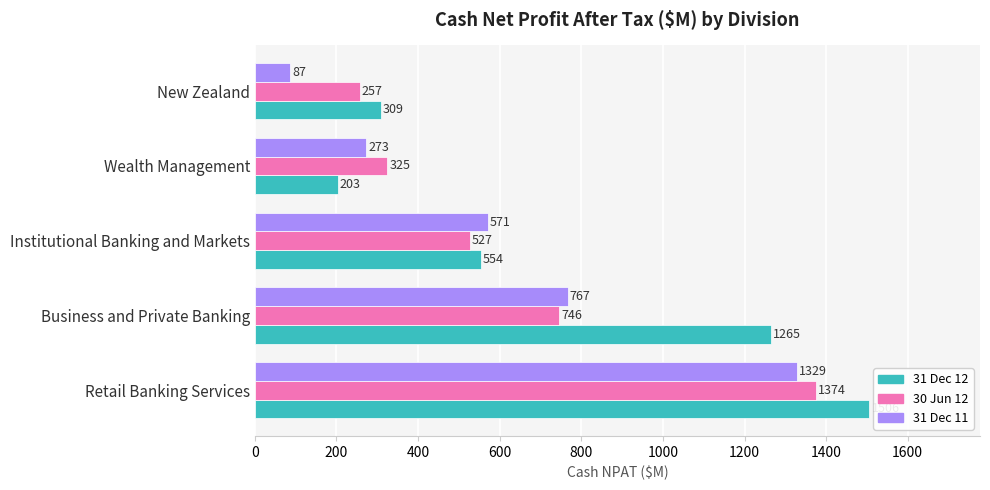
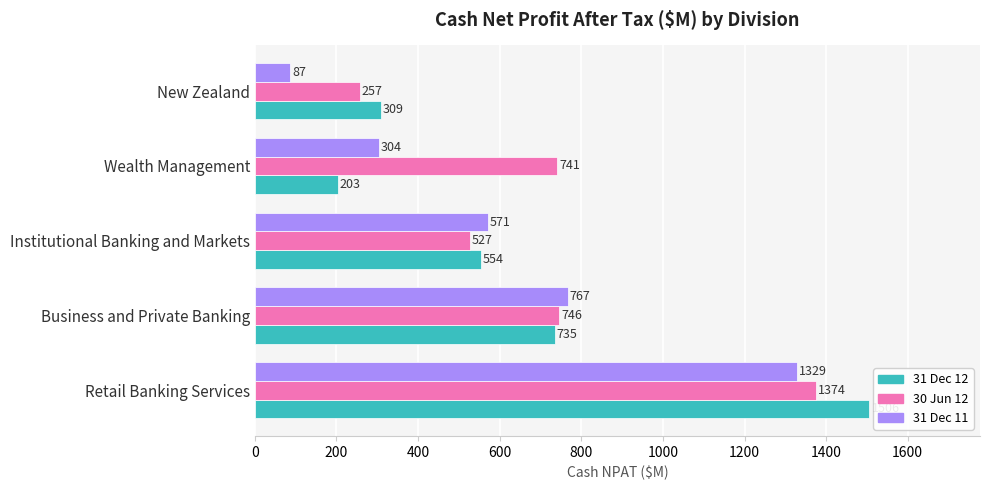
  {
    "31 Dec 12": {
      "New Zealand": 309,
      "Wealth Management": 203,
      "Institutional Banking and Markets": 554,
-     "Business and Private Banking": 1265
+     "Business and Private Banking": 735
    },
    "30 Jun 12": {
      "New Zealand": 257,
-     "Wealth Management": 325,
+     "Wealth Management": 741,
      "Institutional Banking and Markets": 527,
      "Business and Private Banking": 746,
      "Retail Banking Services": 1374
    },
    "31 Dec 11": {
      "New Zealand": 87,
-     "Wealth Management": 273,
+     "Wealth Management": 304,
      "Institutional Banking and Markets": 571,
      "Business and Private Banking": 767,
      "Retail Banking Services": 1329
    }
  }
